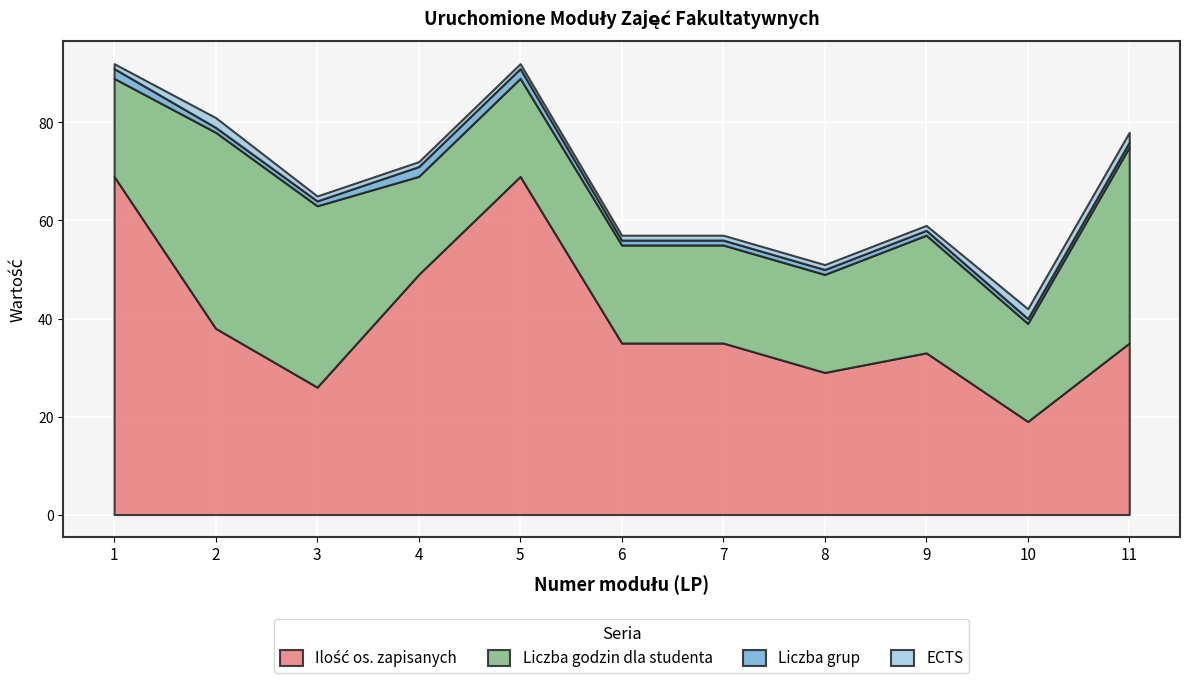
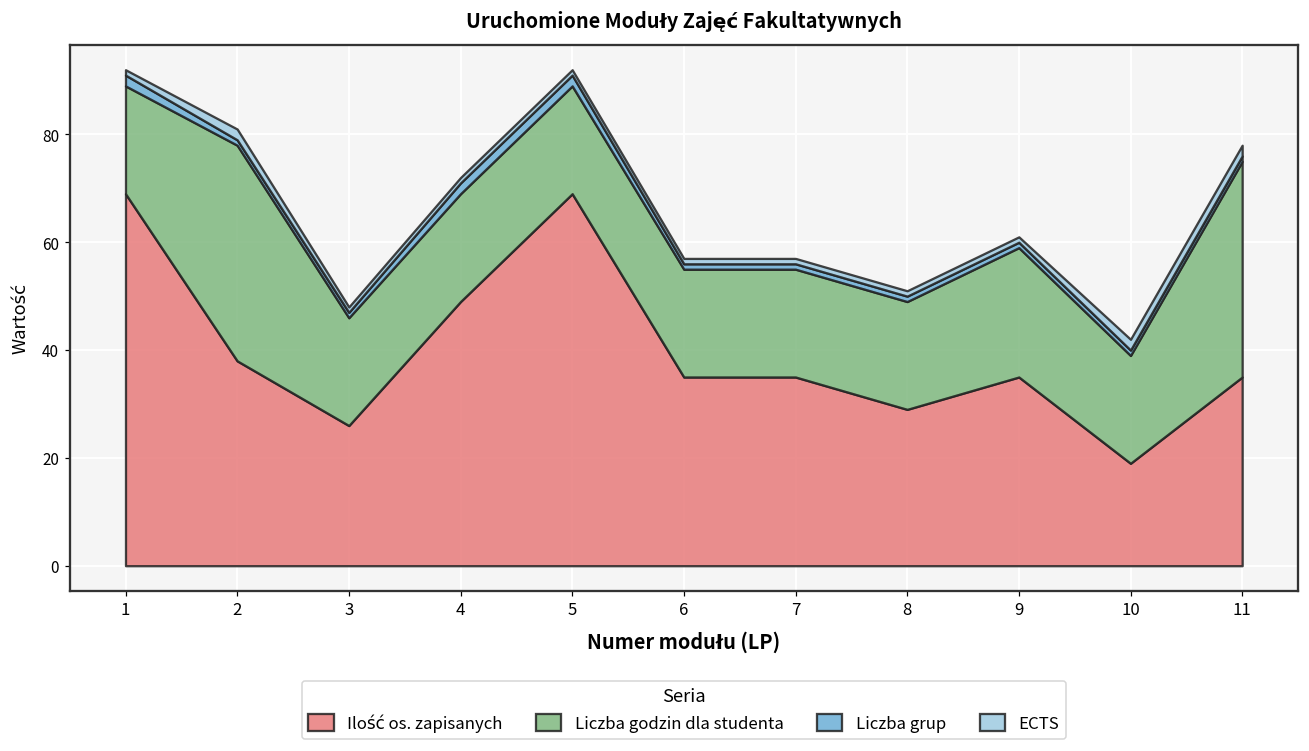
  {
    "Ilość os. zapisanych": {
      "1": 69,
      "2": 38,
      "3": 26,
      "4": 49,
      "5": 69,
      "6": 35,
      "7": 35,
      "8": 29,
-     "9": 33,
+     "9": 35,
      "10": 19,
      "11": 35
    },
    "Liczba godzin dla studenta": {
      "1": 20,
      "2": 40,
-     "3": 37,
+     "3": 20,
      "4": 20,
      "5": 20,
      "6": 20,
      "7": 20,
      "8": 20,
      "9": 24,
      "10": 20,
      "11": 40
    }
  }
